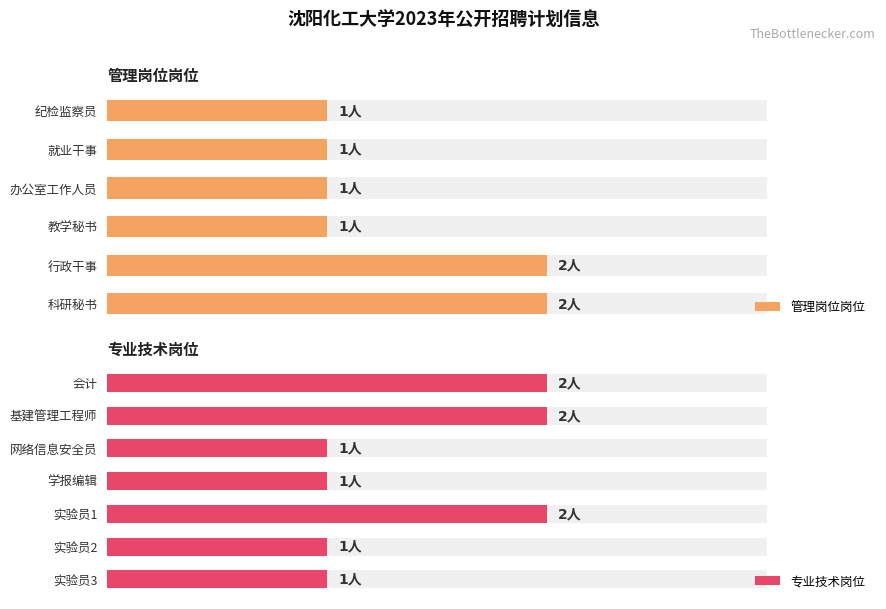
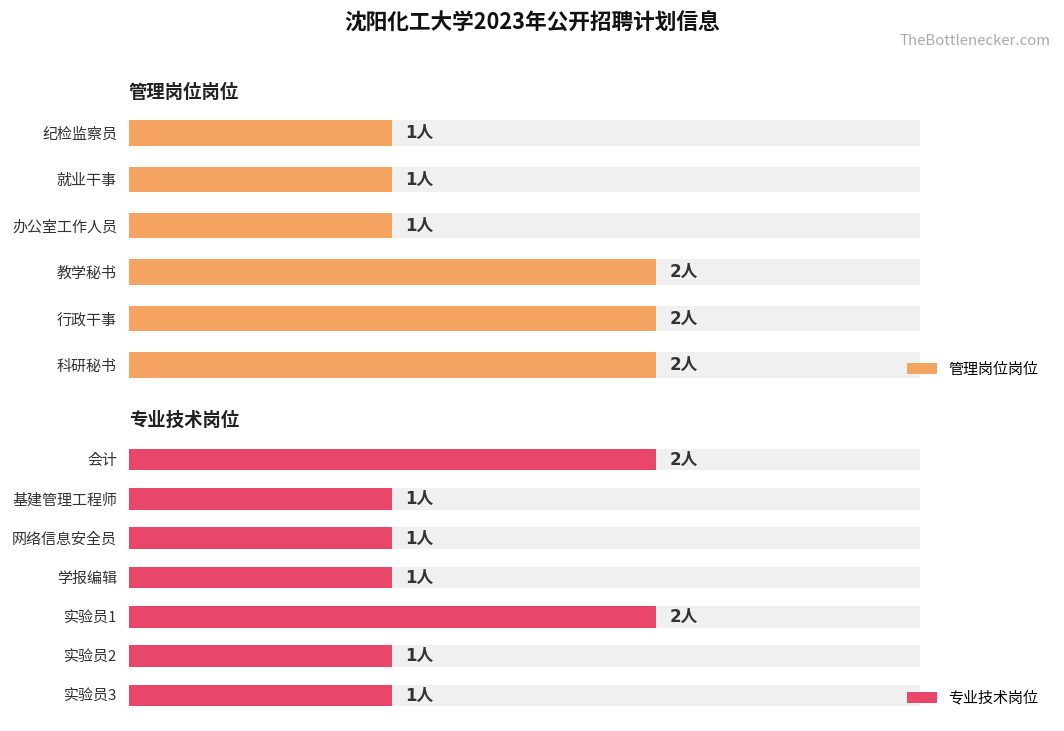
  {
    "管理岗位岗位": {
      "管理岗位岗位": {
-       "教学秘书": "1人"
+       "教学秘书": "2人"
      }
    },
    "专业技术岗位": {
      "专业技术岗位": {
-       "基建管理工程师": "2人"
+       "基建管理工程师": "1人"
      }
    }
  }
